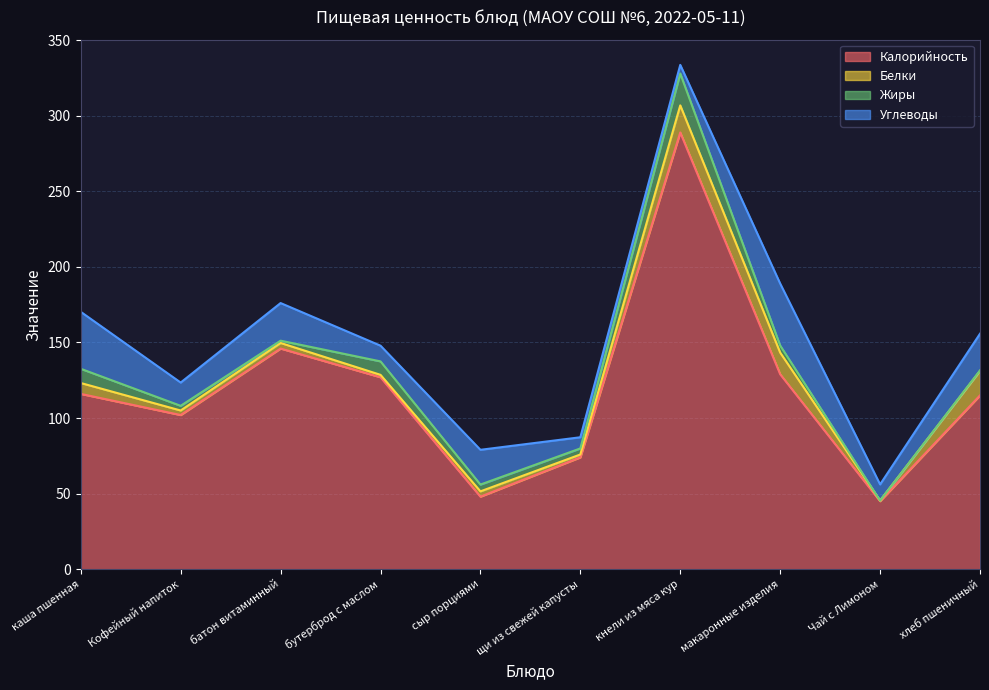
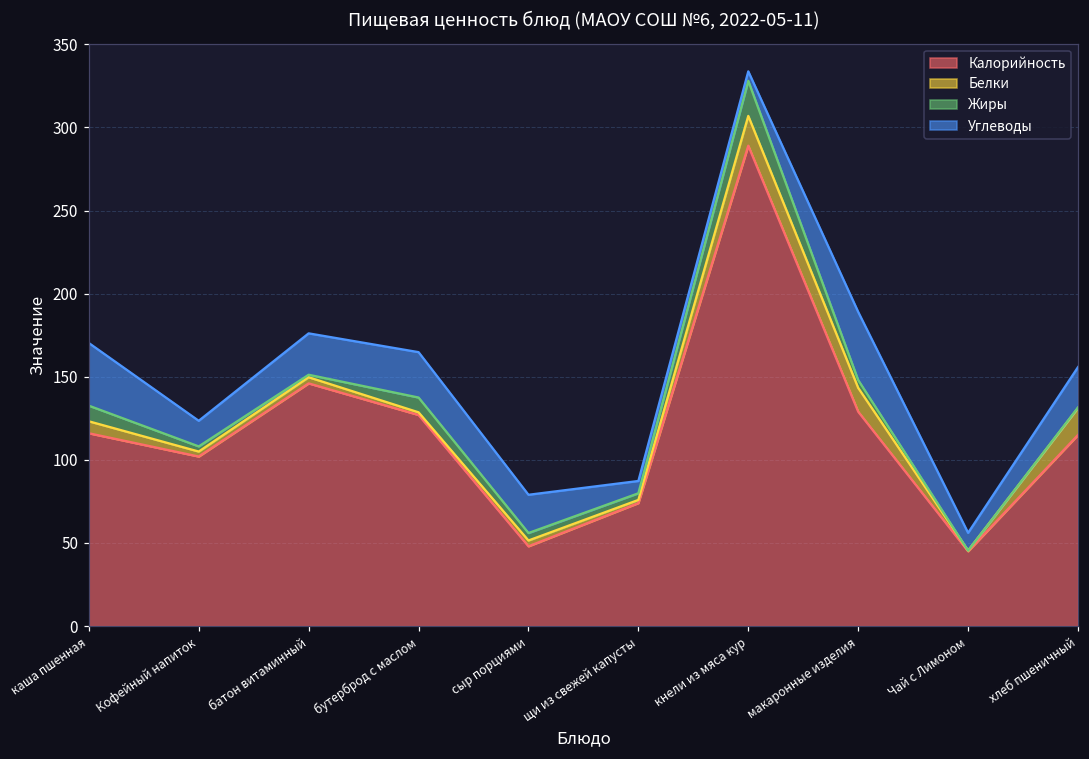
  {
    "Калорийность": {
      "каша пшенная": 116,
      "Кофейный напиток": 102,
      "батон витаминный": 146,
      "сыр порциями": 48,
      "щи из свежей капусты": 74,
      "кнели из мяса кур": 289,
      "макаронные изделия": 129,
      "хлеб пшеничный": 115
    },
    "Белки": {
      "каша пшенная": 7,
      "Кофейный напиток": 3,
      "сыр порциями": 4,
      "щи из свежей капусты": 2,
      "кнели из мяса кур": 18,
      "макаронные изделия": 14
    },
    "Жиры": {
      "каша пшенная": 9,
      "Кофейный напиток": 3,
      "бутерброд с маслом": 9,
      "сыр порциями": 5,
      "щи из свежей капусты": 4,
      "кнели из мяса кур": 21,
      "макаронные изделия": 5
    },
    "Углеводы": {
      "каша пшенная": 38,
      "Кофейный напиток": 15,
      "батон витаминный": 25,
-     "бутерброд с маслом": 10,
+     "бутерброд с маслом": 27,
      "сыр порциями": 23,
      "щи из свежей капусты": 7,
      "кнели из мяса кур": 6,
      "макаронные изделия": 41,
      "Чай с Лимоном": 11,
      "хлеб пшеничный": 24
    }
  }
